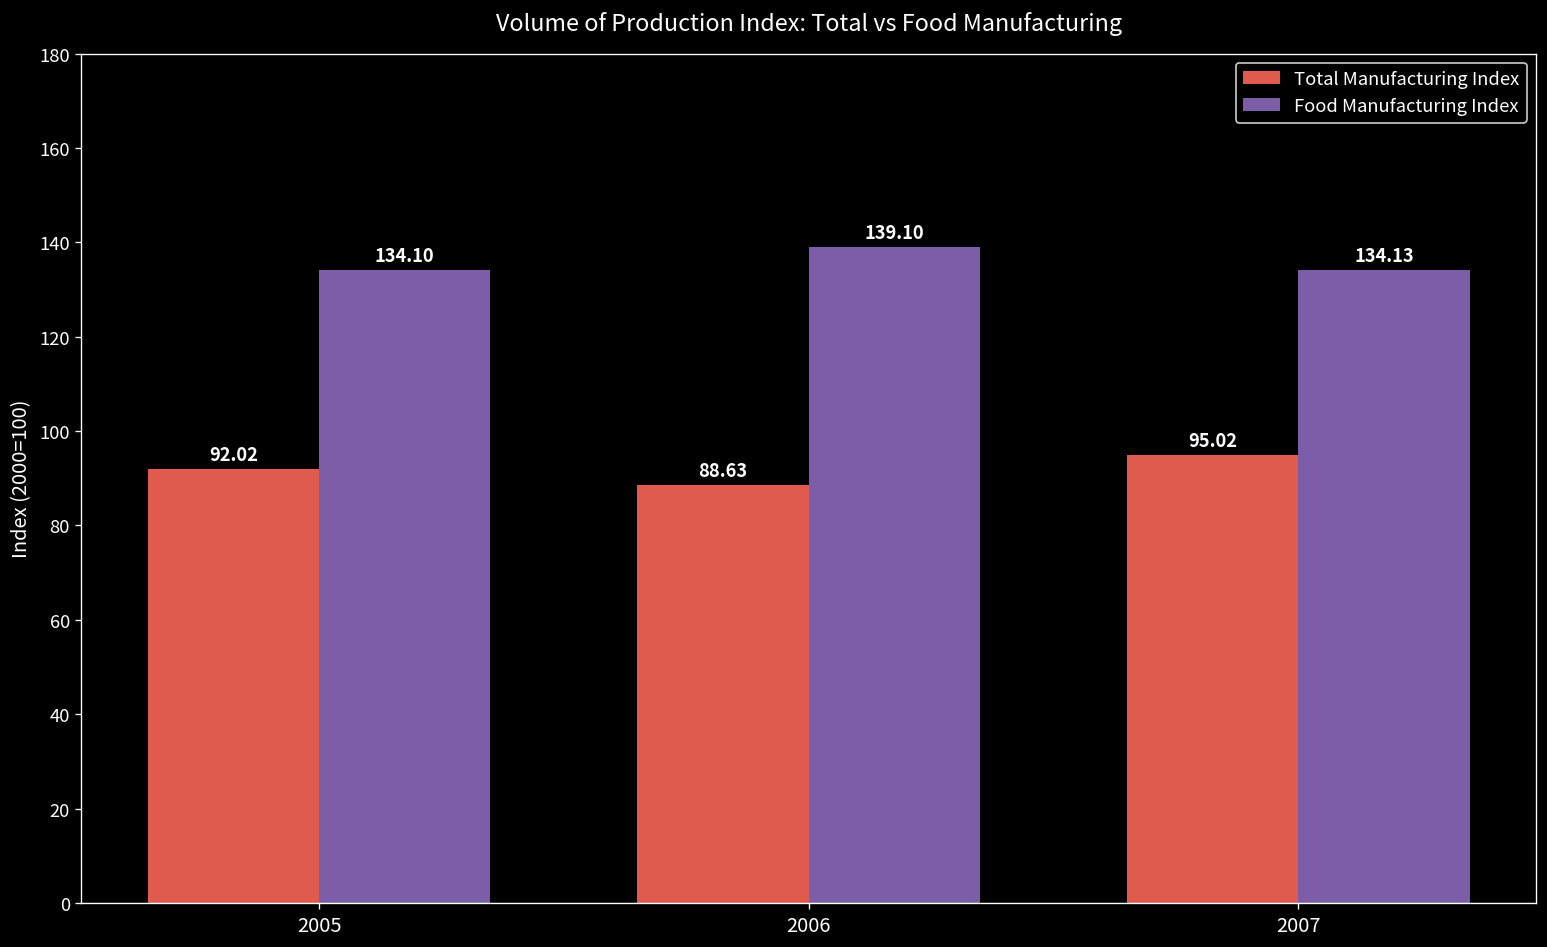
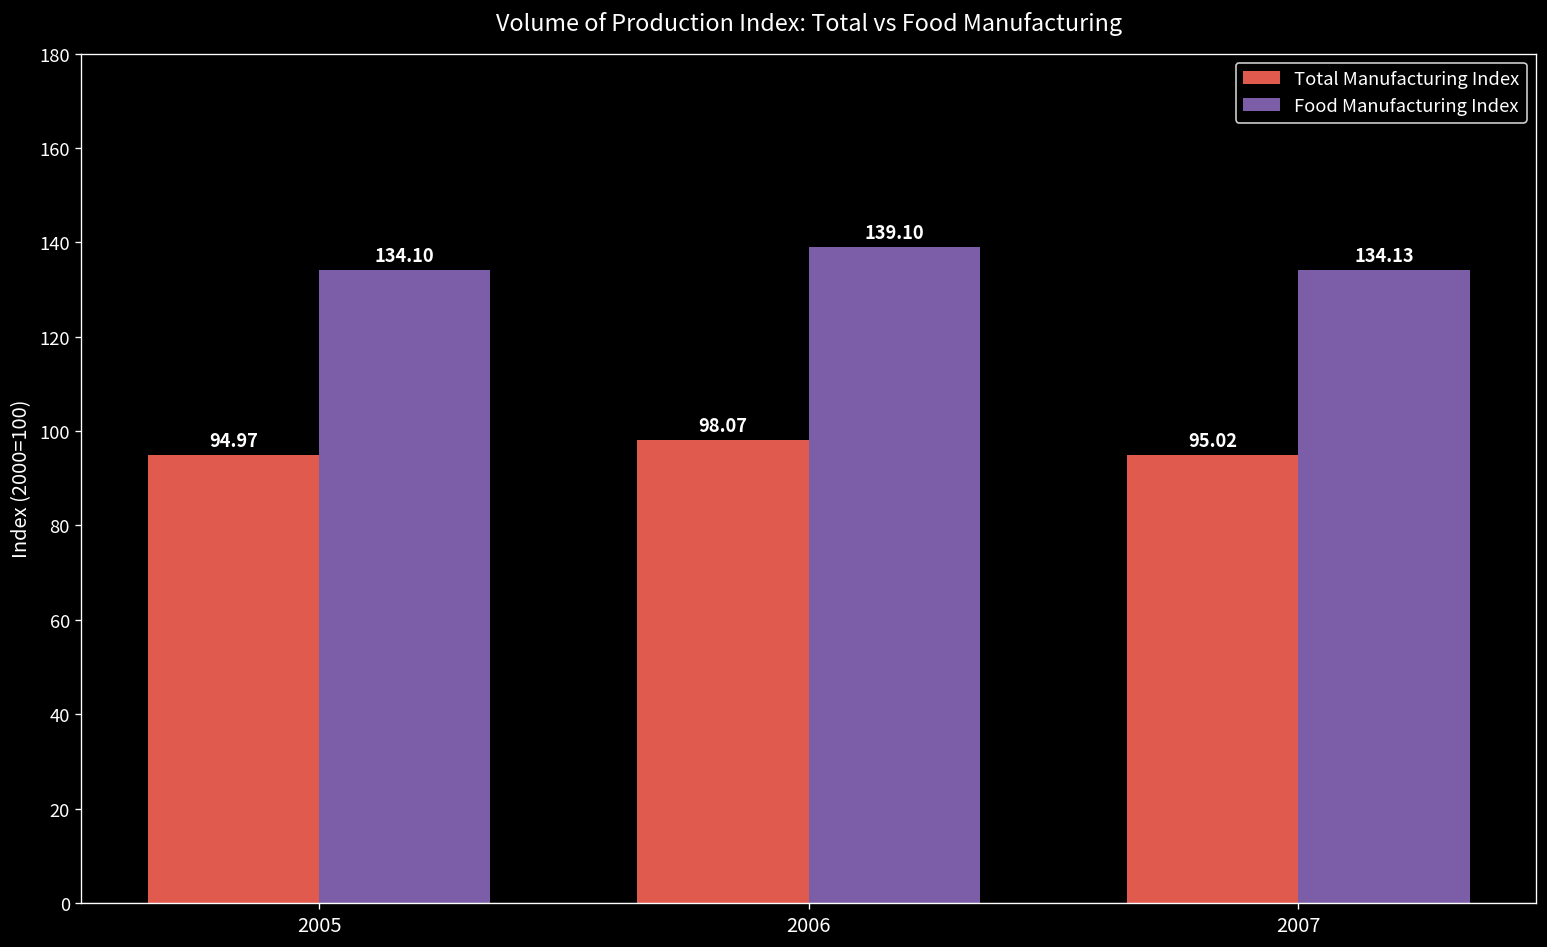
  {
    "Total Manufacturing Index": {
-     "2005": 92.02,
-     "2006": 88.63,
+     "2005": 94.97,
+     "2006": 98.07,
      "2007": 95.02
    },
    "Food Manufacturing Index": {
      "2005": 134.10,
      "2006": 139.10,
      "2007": 134.13
    }
  }
